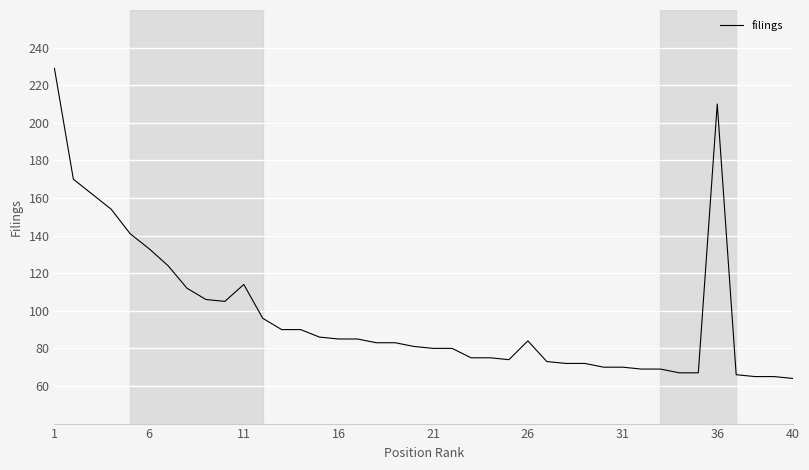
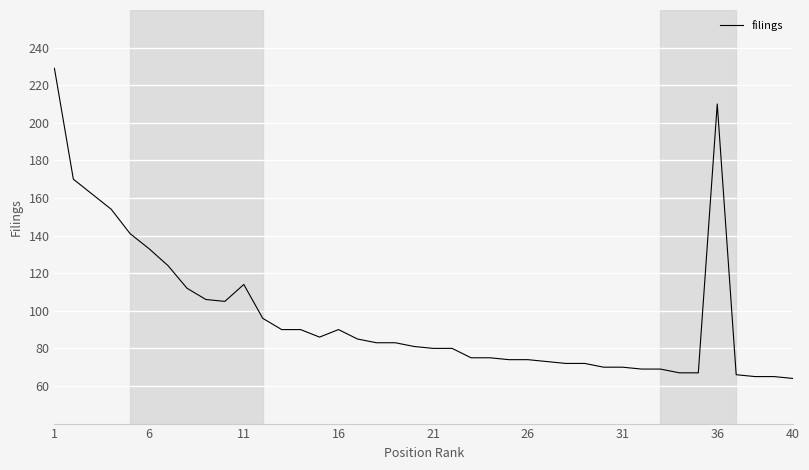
  {
    "1": 229,
    "6": 133,
    "11": 114,
-   "16": 85,
+   "16": 90,
    "21": 80,
-   "26": 84,
+   "26": 74,
    "31": 70,
    "36": 210,
    "40": 64
  }
